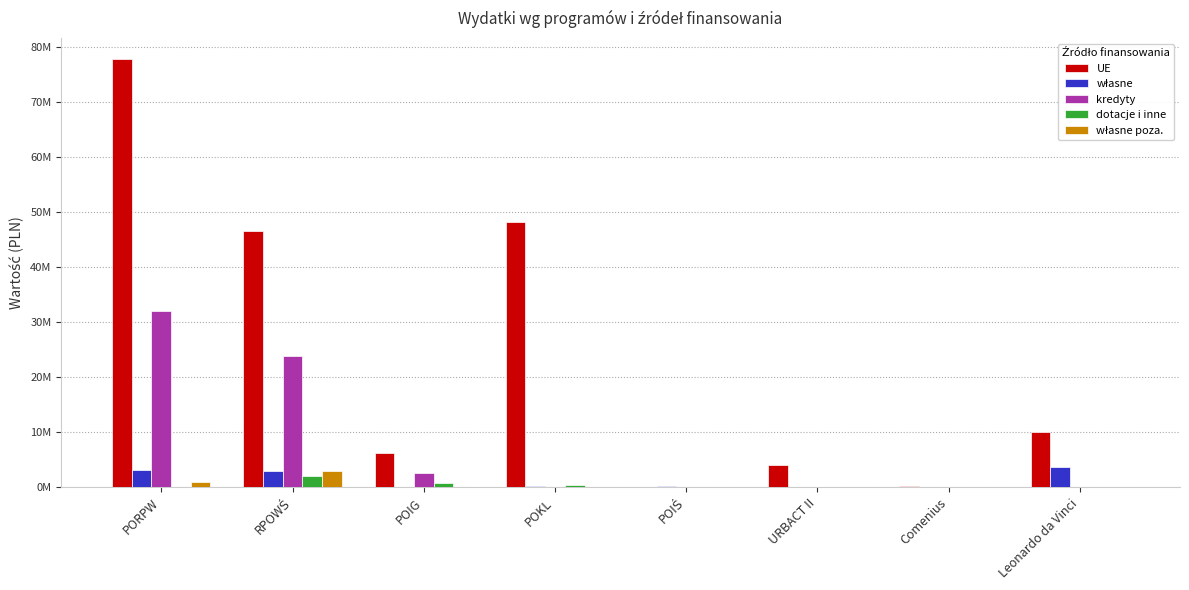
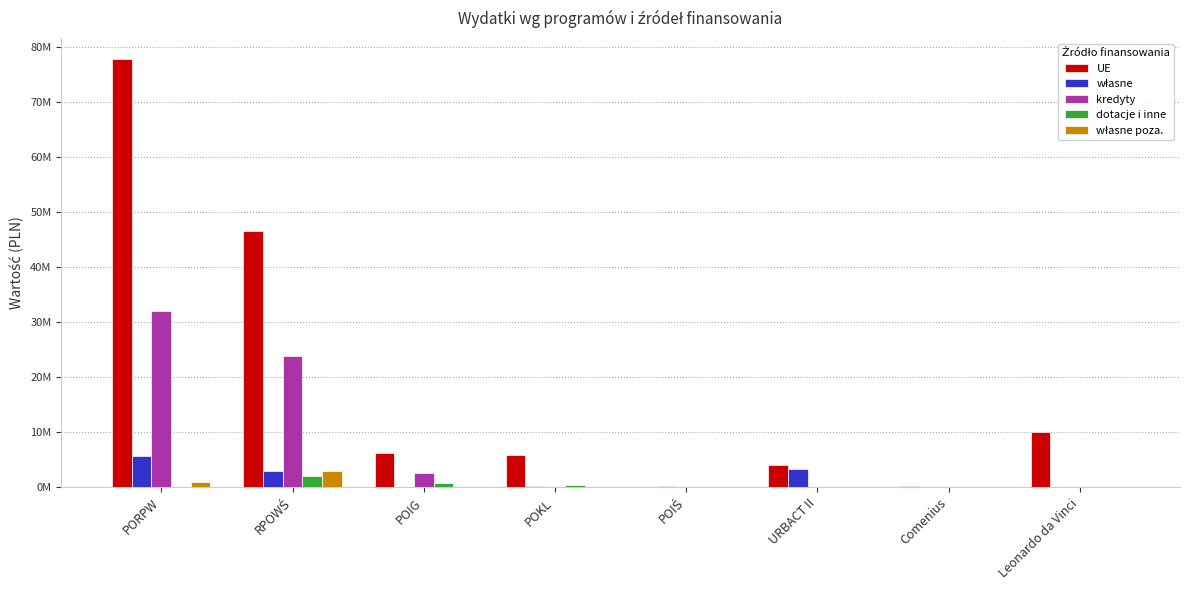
  {
    "UE": {
      "PORPW": 78000000,
      "RPOWŚ": 47000000,
      "POIG": 6000000,
-     "POKL": 48000000,
+     "POKL": 6000000,
      "POIŚ": 0,
      "URBACT II": 4000000,
      "Leonardo da Vinci": 10000000
    },
    "własne": {
-     "PORPW": 3000000,
+     "PORPW": 6000000,
      "RPOWŚ": 3000000,
-     "URBACT II": 0,
-     "Leonardo da Vinci": 4000000
+     "URBACT II": 3000000,
+     "Leonardo da Vinci": 0
    },
    "kredyty": {
      "PORPW": 32000000,
      "RPOWŚ": 24000000,
      "POIG": 3000000,
      "POKL": 0,
      "POIŚ": 0,
      "URBACT II": 0,
      "Comenius": 0,
      "Leonardo da Vinci": 0
    },
    "dotacje i inne": {
      "RPOWŚ": 2000000,
      "POIG": 1000000,
      "POIŚ": 0,
      "URBACT II": 0,
      "Comenius": 0,
      "Leonardo da Vinci": 0
    },
    "własne poza.": {
      "PORPW": 1000000,
      "RPOWŚ": 3000000,
      "POKL": 0,
      "POIŚ": 0,
      "URBACT II": 0,
      "Comenius": 0,
      "Leonardo da Vinci": 0
    }
  }
